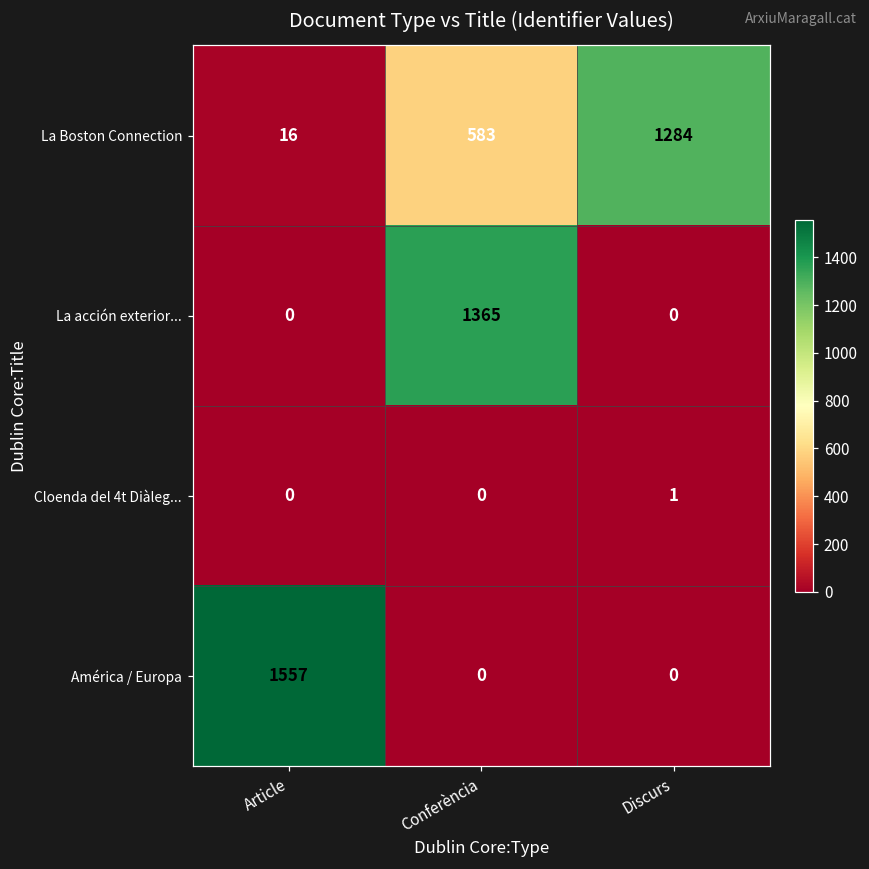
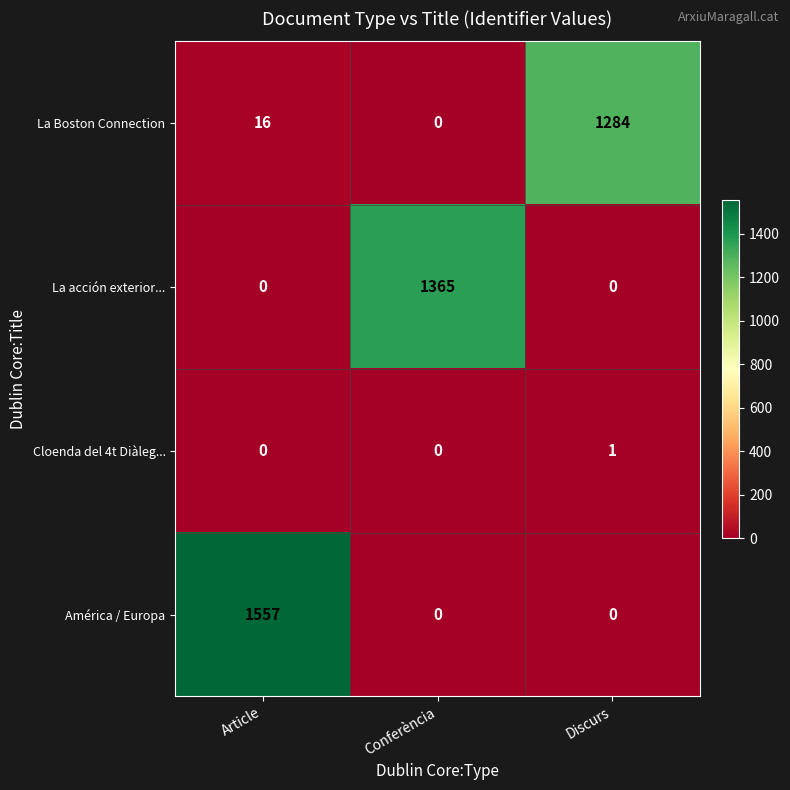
  {
    "La Boston Connection": {
      "Article": 16,
-     "Conferència": 583,
+     "Conferència": 0,
      "Discurs": 1284
    },
    "La acción exterior...": {
      "Article": 0,
      "Conferència": 1365,
      "Discurs": 0
    },
    "Cloenda del 4t Diàleg...": {
      "Article": 0,
      "Conferència": 0,
      "Discurs": 1
    },
    "América / Europa": {
      "Article": 1557,
      "Conferència": 0,
      "Discurs": 0
    }
  }
